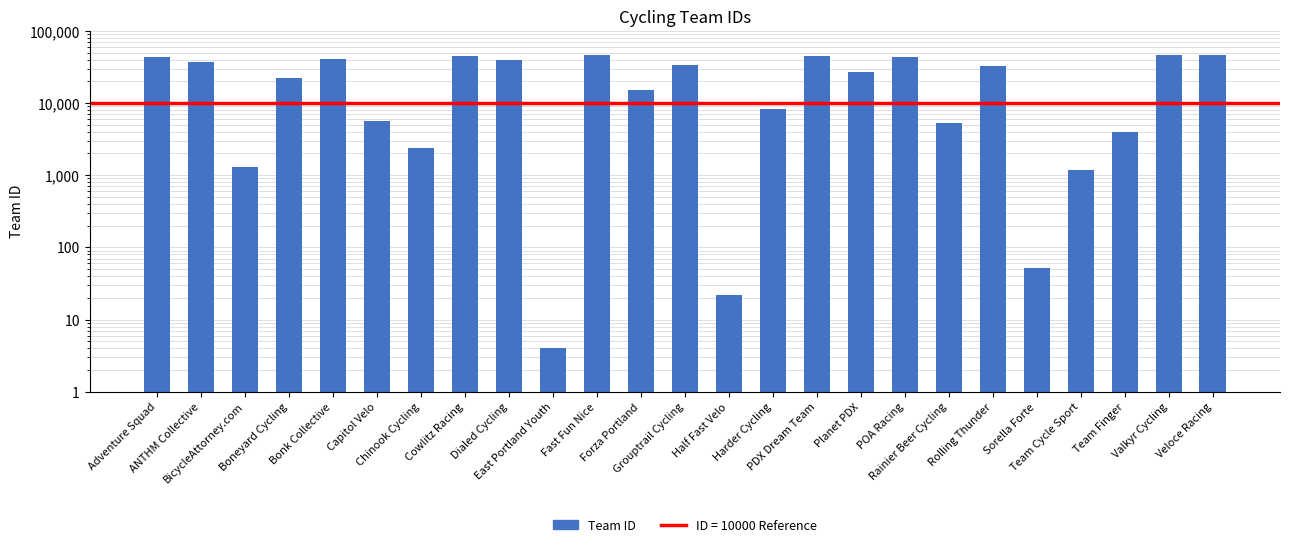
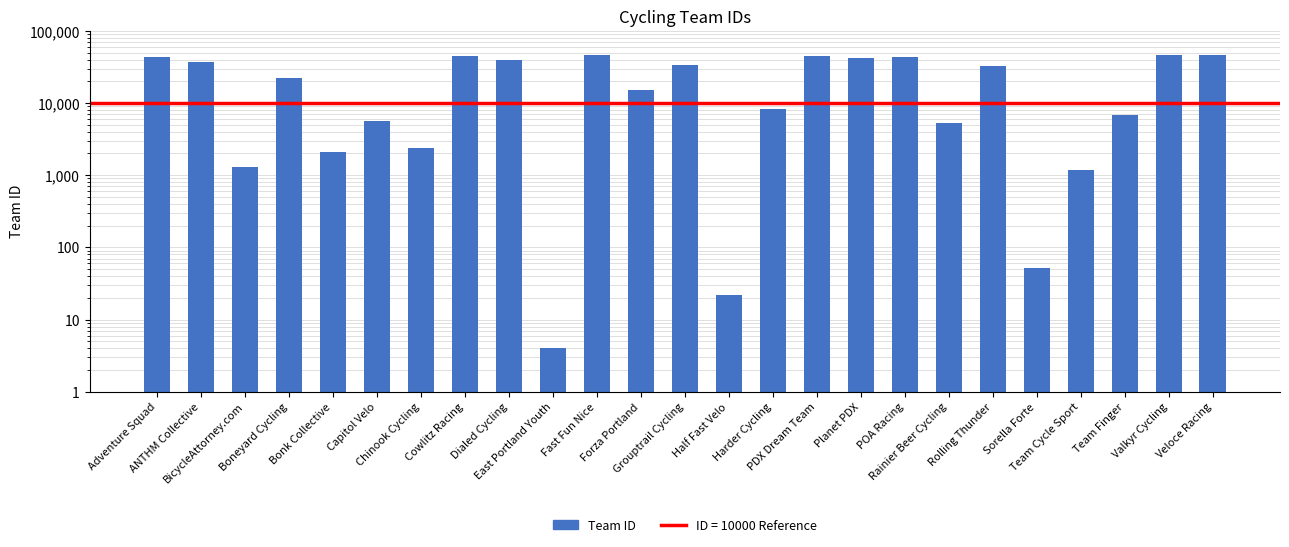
  {
    "Adventure Squad": "40,000",
    "ANTHM Collective": "40,000",
    "BicycleAttorney.com": "1,300",
    "Boneyard Cycling": "22,000",
-   "Bonk Collective": "40,000",
+   "Bonk Collective": "2,100",
    "Capitol Velo": "6,000",
    "Chinook Cycling": "2,400",
    "Cowlitz Racing": "40,000",
    "Dialed Cycling": "40,000",
    "East Portland Youth": "4",
    "Fast Fun Nice": "50,000",
    "Forza Portland": "15,000",
    "Grouptrail Cycling": "30,000",
    "Half Fast Velo": "22",
    "Harder Cycling": "8,000",
    "PDX Dream Team": "40,000",
-   "Planet PDX": "27,000",
+   "Planet PDX": "40,000",
    "POA Racing": "40,000",
    "Rainier Beer Cycling": "5,000",
    "Rolling Thunder": "30,000",
    "Sorella Forte": "50",
    "Team Cycle Sport": "1,200",
-   "Team Finger": "4,000",
+   "Team Finger": "7,000",
    "Valkyr Cycling": "50,000",
    "Veloce Racing": "50,000"
  }
